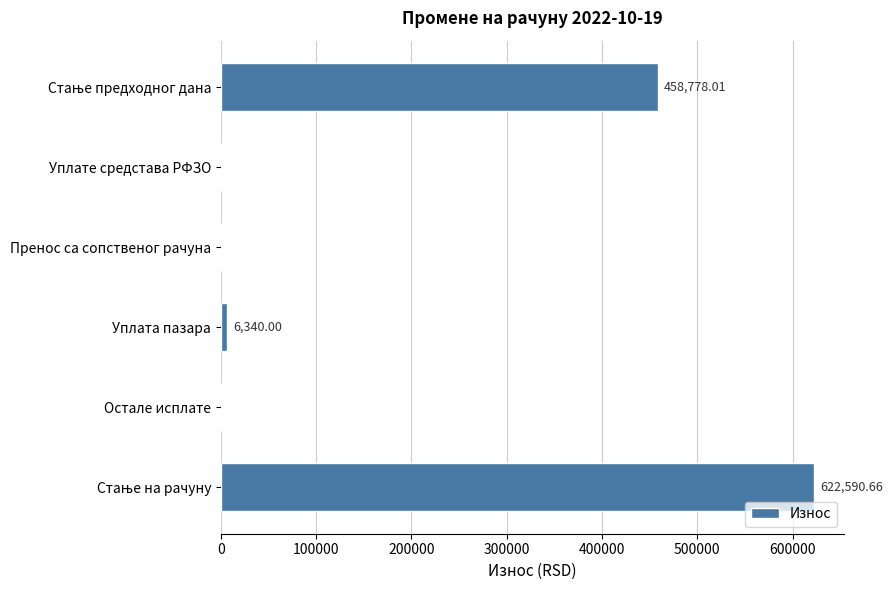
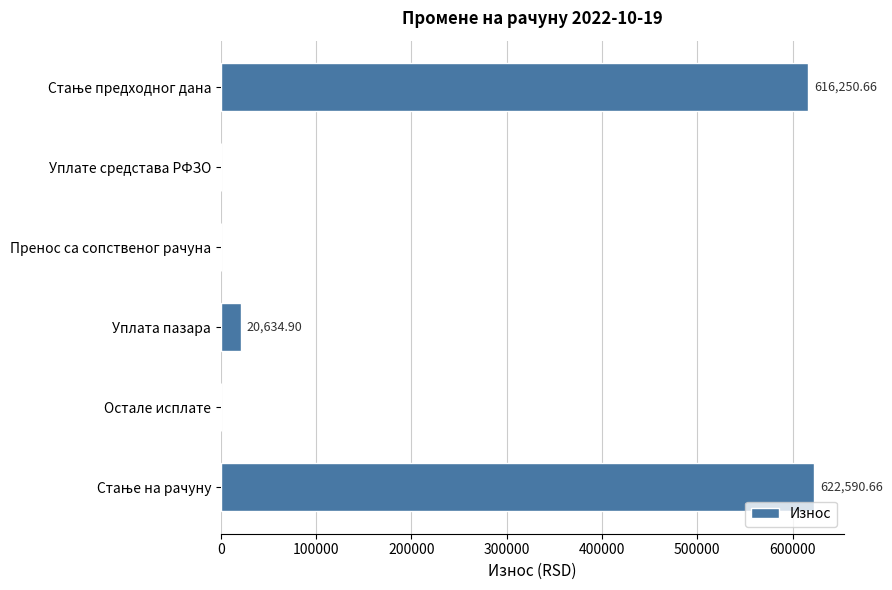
  {
-   "Стање предходног дана": "458,778.01",
-   "Уплата пазара": "6,340.00",
+   "Стање предходног дана": "616,250.66",
+   "Уплата пазара": "20,634.90",
    "Стање на рачуну": "622,590.66"
  }
